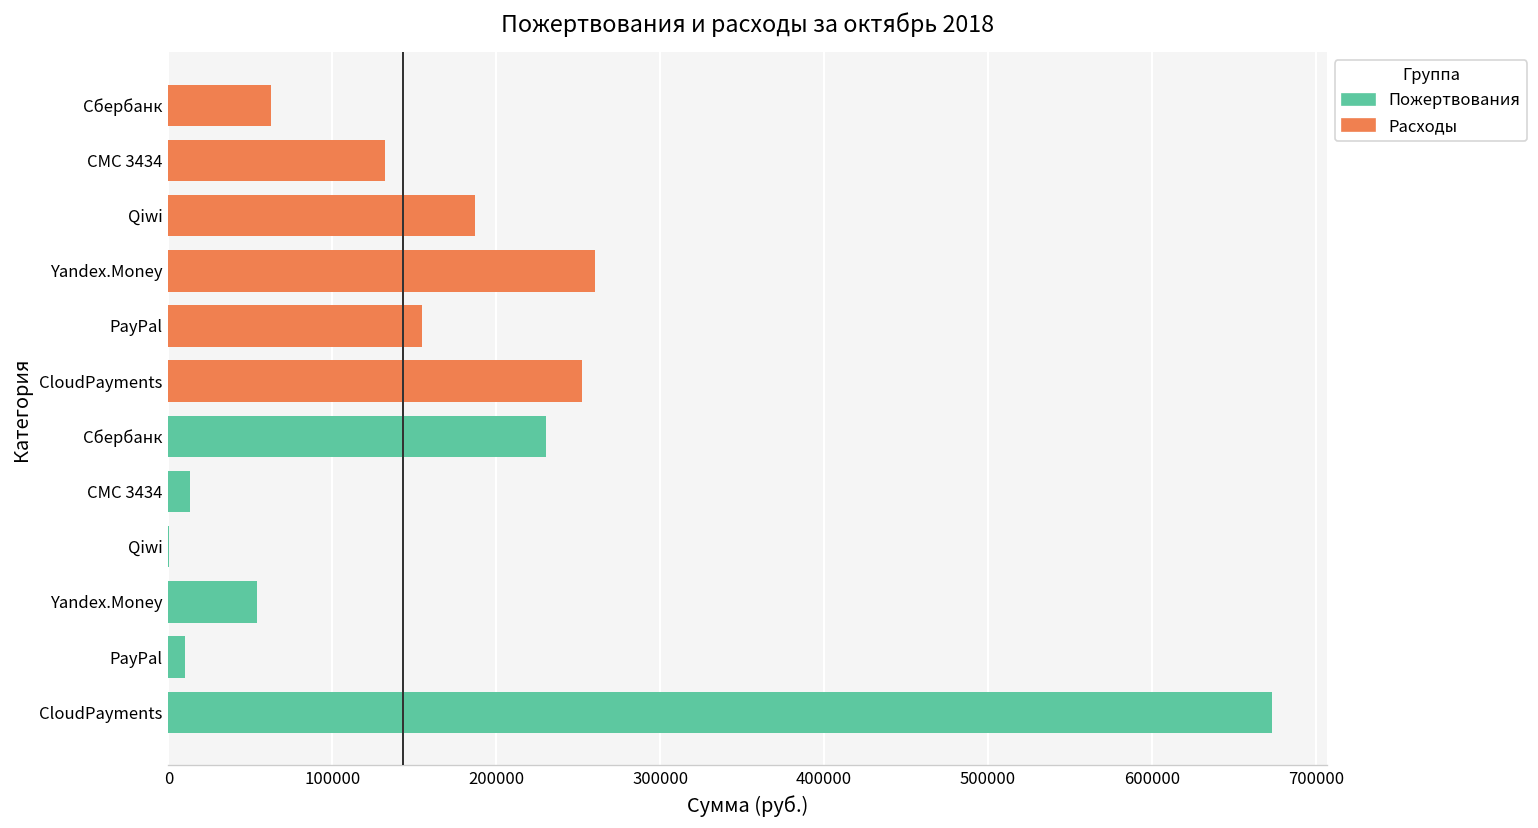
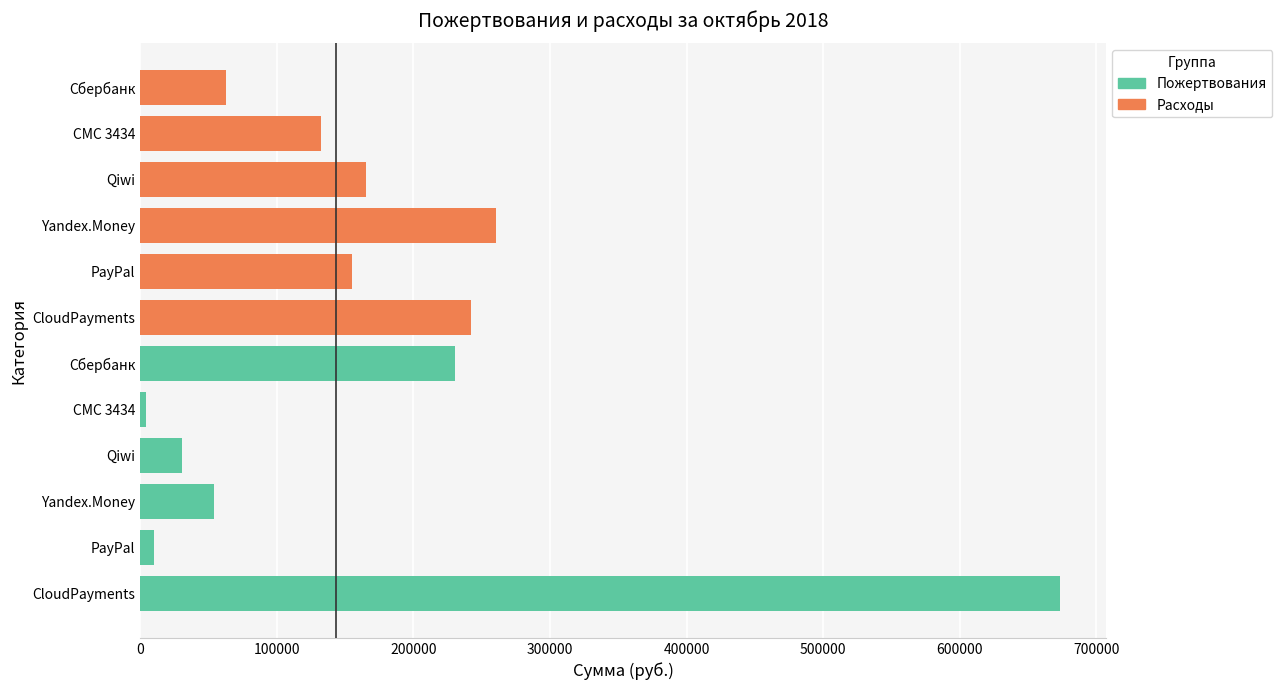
  {
    "Расходы": {
      "Сбербанк": 63000,
      "СМС 3434": 132000,
-     "Qiwi": 187000,
+     "Qiwi": 165000,
      "Yandex.Money": 260000,
      "PayPal": 155000,
-     "CloudPayments": 253000
+     "CloudPayments": 242000
    },
    "Пожертвования": {
      "Сбербанк": 231000,
-     "СМС 3434": 13000,
-     "Qiwi": 1000,
+     "СМС 3434": 4000,
+     "Qiwi": 31000,
      "Yandex.Money": 54000,
      "PayPal": 10000,
      "CloudPayments": 673000
    }
  }
